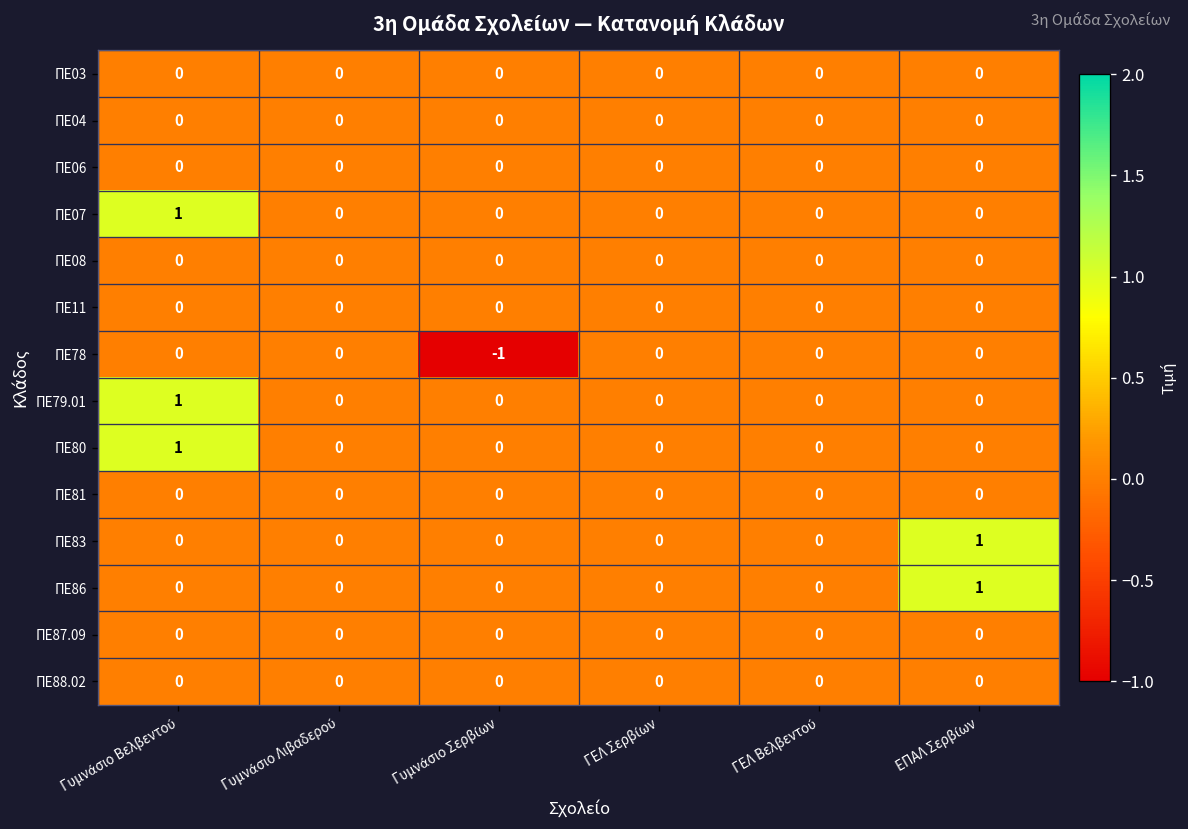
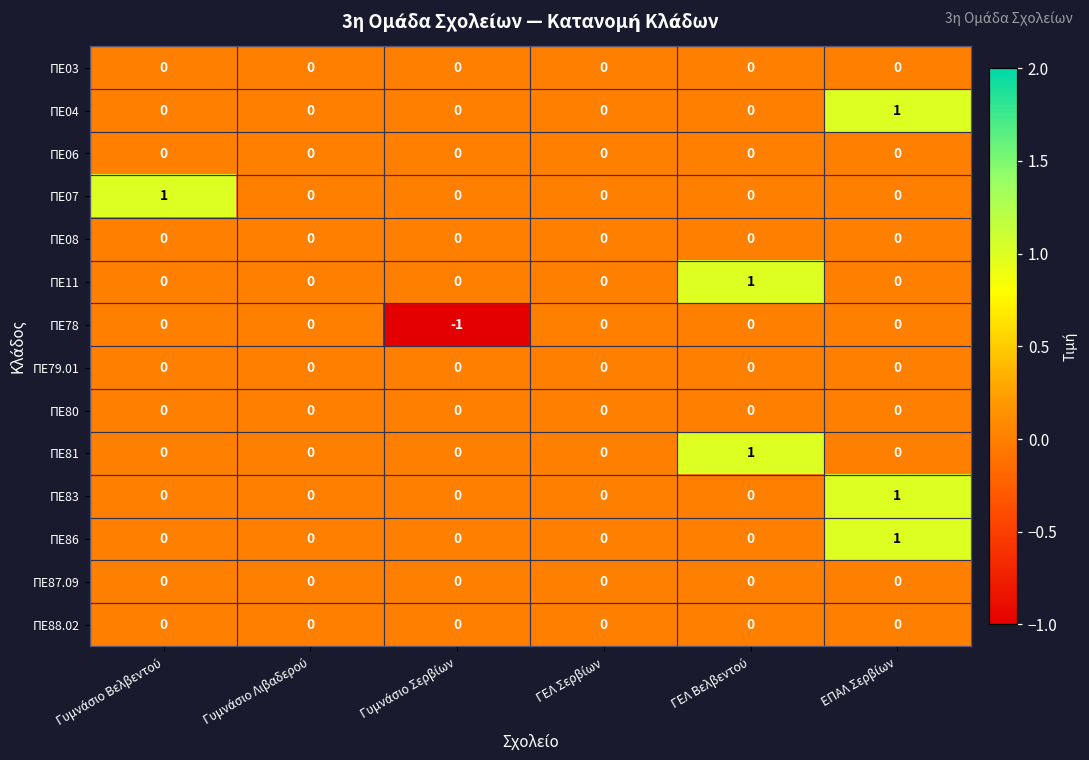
  {
    "ΠΕ03": {
      "Γυμνάσιο Βελβεντού": 0,
      "Γυμνάσιο Λιβαδερού": 0,
      "Γυμνάσιο Σερβίων": 0,
      "ΓΕΛ Σερβίων": 0,
      "ΓΕΛ Βελβεντού": 0,
      "ΕΠΑΛ Σερβίων": 0
    },
    "ΠΕ04": {
      "Γυμνάσιο Βελβεντού": 0,
      "Γυμνάσιο Λιβαδερού": 0,
      "Γυμνάσιο Σερβίων": 0,
      "ΓΕΛ Σερβίων": 0,
      "ΓΕΛ Βελβεντού": 0,
-     "ΕΠΑΛ Σερβίων": 0
+     "ΕΠΑΛ Σερβίων": 1
    },
    "ΠΕ06": {
      "Γυμνάσιο Βελβεντού": 0,
      "Γυμνάσιο Λιβαδερού": 0,
      "Γυμνάσιο Σερβίων": 0,
      "ΓΕΛ Σερβίων": 0,
      "ΓΕΛ Βελβεντού": 0,
      "ΕΠΑΛ Σερβίων": 0
    },
    "ΠΕ07": {
      "Γυμνάσιο Βελβεντού": 1,
      "Γυμνάσιο Λιβαδερού": 0,
      "Γυμνάσιο Σερβίων": 0,
      "ΓΕΛ Σερβίων": 0,
      "ΓΕΛ Βελβεντού": 0,
      "ΕΠΑΛ Σερβίων": 0
    },
    "ΠΕ08": {
      "Γυμνάσιο Βελβεντού": 0,
      "Γυμνάσιο Λιβαδερού": 0,
      "Γυμνάσιο Σερβίων": 0,
      "ΓΕΛ Σερβίων": 0,
      "ΓΕΛ Βελβεντού": 0,
      "ΕΠΑΛ Σερβίων": 0
    },
    "ΠΕ11": {
      "Γυμνάσιο Βελβεντού": 0,
      "Γυμνάσιο Λιβαδερού": 0,
      "Γυμνάσιο Σερβίων": 0,
      "ΓΕΛ Σερβίων": 0,
-     "ΓΕΛ Βελβεντού": 0,
+     "ΓΕΛ Βελβεντού": 1,
      "ΕΠΑΛ Σερβίων": 0
    },
    "ΠΕ78": {
      "Γυμνάσιο Βελβεντού": 0,
      "Γυμνάσιο Λιβαδερού": 0,
      "Γυμνάσιο Σερβίων": -1,
      "ΓΕΛ Σερβίων": 0,
      "ΓΕΛ Βελβεντού": 0,
      "ΕΠΑΛ Σερβίων": 0
    },
    "ΠΕ79.01": {
-     "Γυμνάσιο Βελβεντού": 1,
+     "Γυμνάσιο Βελβεντού": 0,
      "Γυμνάσιο Λιβαδερού": 0,
      "Γυμνάσιο Σερβίων": 0,
      "ΓΕΛ Σερβίων": 0,
      "ΓΕΛ Βελβεντού": 0,
      "ΕΠΑΛ Σερβίων": 0
    },
    "ΠΕ80": {
-     "Γυμνάσιο Βελβεντού": 1,
+     "Γυμνάσιο Βελβεντού": 0,
      "Γυμνάσιο Λιβαδερού": 0,
      "Γυμνάσιο Σερβίων": 0,
      "ΓΕΛ Σερβίων": 0,
      "ΓΕΛ Βελβεντού": 0,
      "ΕΠΑΛ Σερβίων": 0
    },
    "ΠΕ81": {
      "Γυμνάσιο Βελβεντού": 0,
      "Γυμνάσιο Λιβαδερού": 0,
      "Γυμνάσιο Σερβίων": 0,
      "ΓΕΛ Σερβίων": 0,
-     "ΓΕΛ Βελβεντού": 0,
+     "ΓΕΛ Βελβεντού": 1,
      "ΕΠΑΛ Σερβίων": 0
    },
    "ΠΕ83": {
      "Γυμνάσιο Βελβεντού": 0,
      "Γυμνάσιο Λιβαδερού": 0,
      "Γυμνάσιο Σερβίων": 0,
      "ΓΕΛ Σερβίων": 0,
      "ΓΕΛ Βελβεντού": 0,
      "ΕΠΑΛ Σερβίων": 1
    },
    "ΠΕ86": {
      "Γυμνάσιο Βελβεντού": 0,
      "Γυμνάσιο Λιβαδερού": 0,
      "Γυμνάσιο Σερβίων": 0,
      "ΓΕΛ Σερβίων": 0,
      "ΓΕΛ Βελβεντού": 0,
      "ΕΠΑΛ Σερβίων": 1
    },
    "ΠΕ87.09": {
      "Γυμνάσιο Βελβεντού": 0,
      "Γυμνάσιο Λιβαδερού": 0,
      "Γυμνάσιο Σερβίων": 0,
      "ΓΕΛ Σερβίων": 0,
      "ΓΕΛ Βελβεντού": 0,
      "ΕΠΑΛ Σερβίων": 0
    },
    "ΠΕ88.02": {
      "Γυμνάσιο Βελβεντού": 0,
      "Γυμνάσιο Λιβαδερού": 0,
      "Γυμνάσιο Σερβίων": 0,
      "ΓΕΛ Σερβίων": 0,
      "ΓΕΛ Βελβεντού": 0,
      "ΕΠΑΛ Σερβίων": 0
    }
  }
